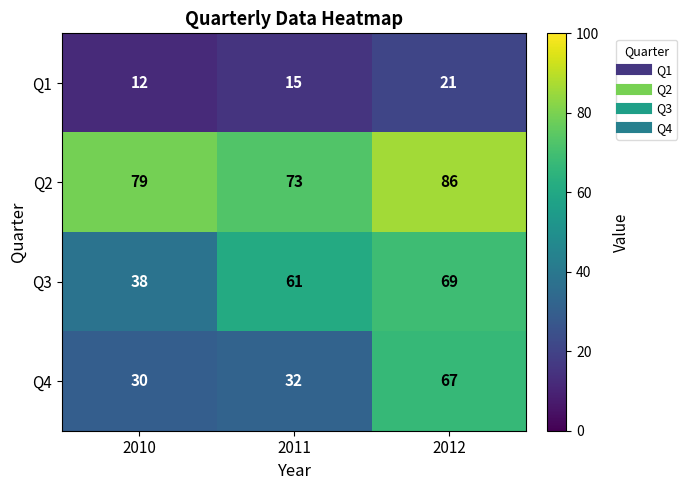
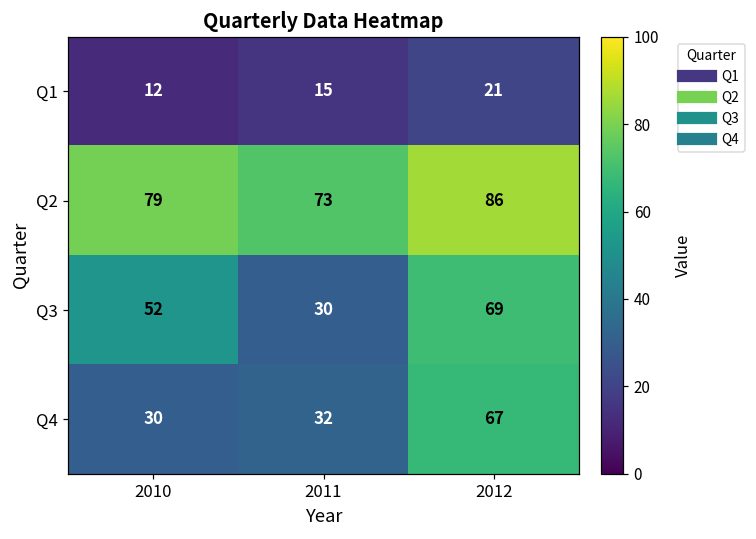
  {
    "Q1": {
      "2010": 12,
      "2011": 15,
      "2012": 21
    },
    "Q2": {
      "2010": 79,
      "2011": 73,
      "2012": 86
    },
    "Q3": {
-     "2010": 38,
-     "2011": 61,
+     "2010": 52,
+     "2011": 30,
      "2012": 69
    },
    "Q4": {
      "2010": 30,
      "2011": 32,
      "2012": 67
    }
  }
